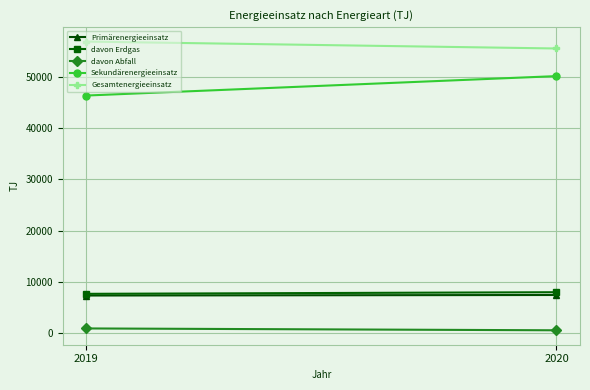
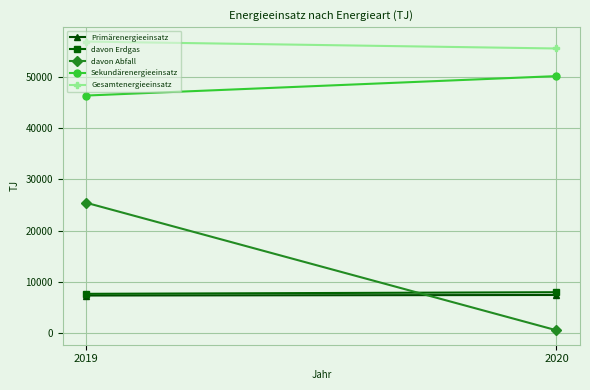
  {
    "davon Abfall": {
-     "2019": 1000,
+     "2019": 25000,
      "2020": 1000
    },
    "Sekundärenergieeinsatz": {
      "2019": 46000,
      "2020": 50000
    },
    "Gesamtenergieeinsatz": {
      "2020": 55000
    }
  }
